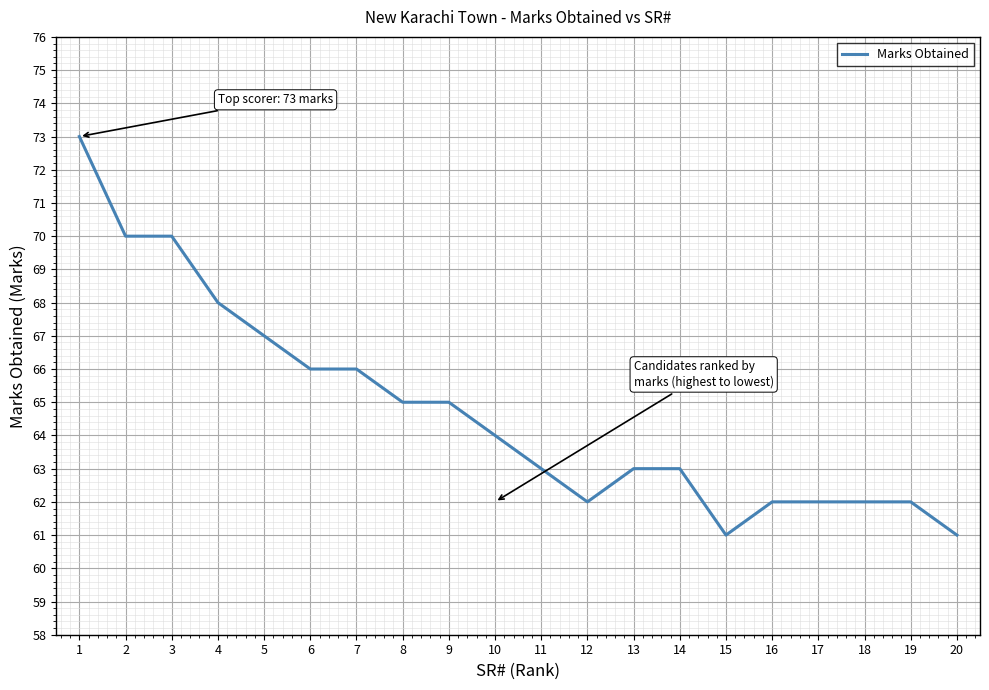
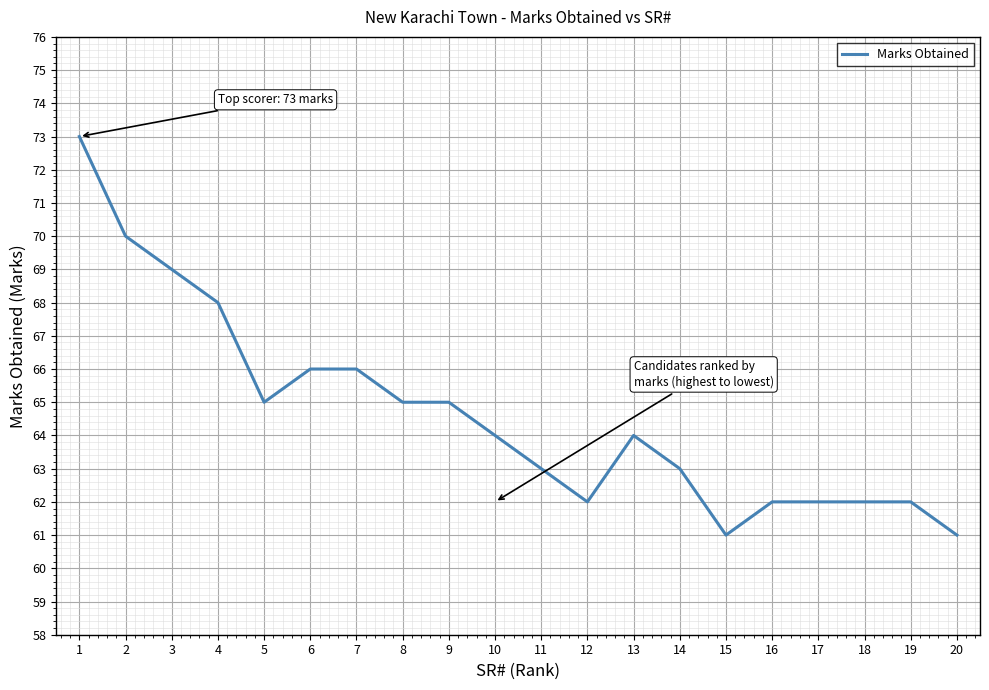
  {
    "2": 70,
-   "3": 70,
+   "3": 69,
    "4": 68,
-   "5": 67,
+   "5": 65,
    "6": 66,
    "7": 66,
    "8": 65,
    "9": 65,
    "10": 64,
    "11": 63,
    "12": 62,
-   "13": 63,
+   "13": 64,
    "14": 63,
    "15": 61,
    "16": 62,
    "17": 62,
    "18": 62,
    "19": 62,
    "20": 61
  }
